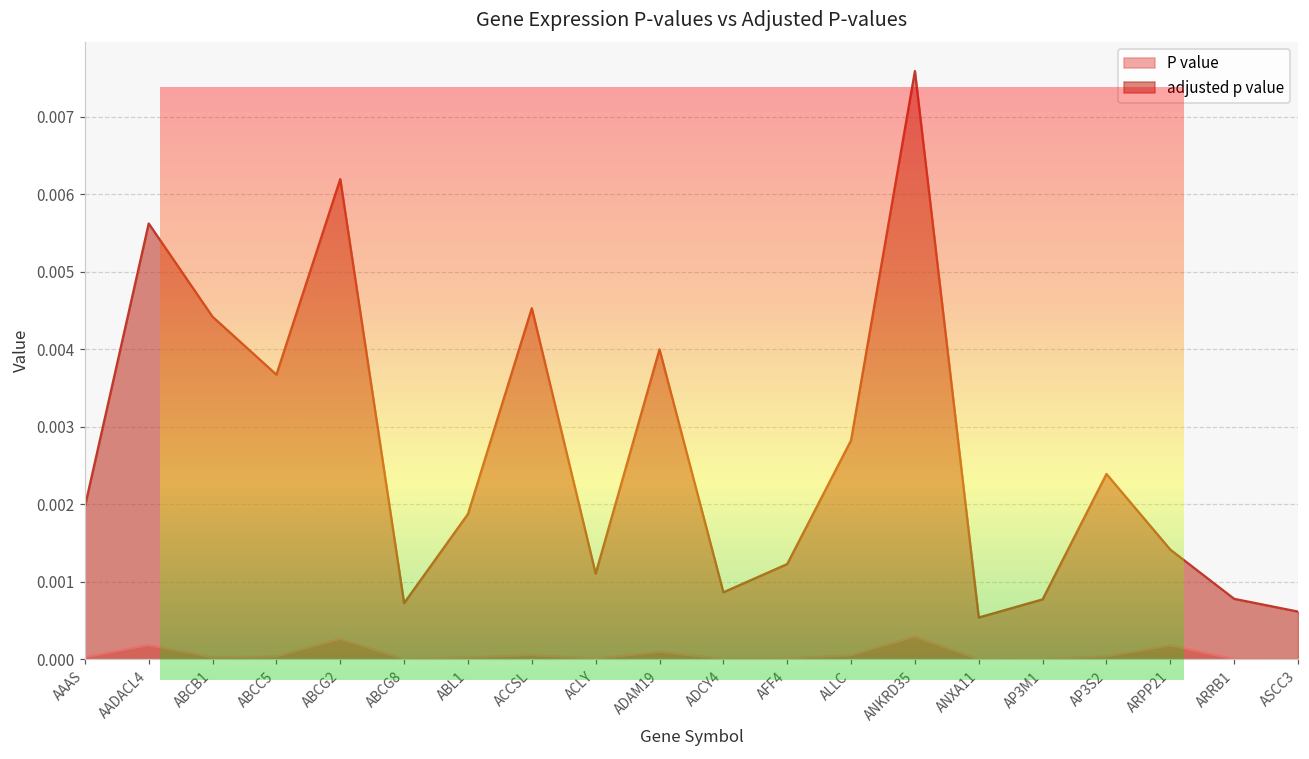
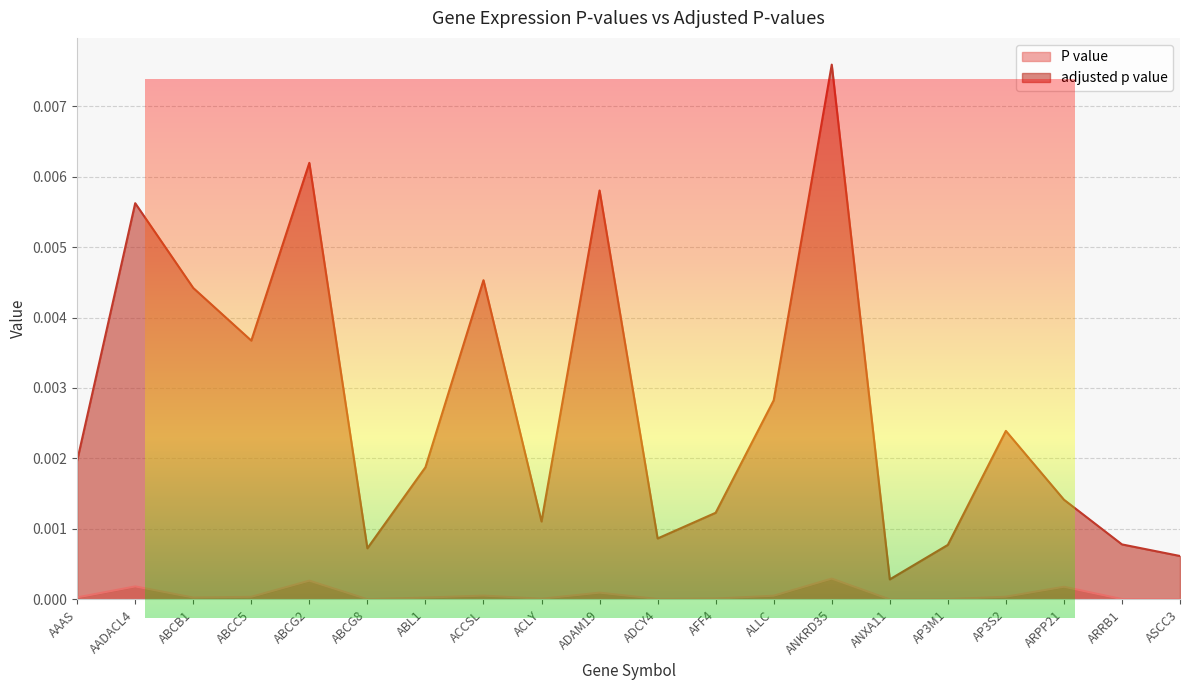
  {
    "P value": {
      "AAAS": 0.0000,
      "AADACL4": 0.0002,
      "ABCB1": 0.0000,
      "ABCC5": 0.0000,
      "ABCG2": 0.0003,
      "ABCG8": 0.0000,
      "ACCSL": 0.0001,
      "ADAM19": 0.0001,
      "ADCY4": 0.0000,
      "ANKRD35": 0.0003,
      "ANXA11": 0.0000,
      "AP3M1": 0.0000,
      "AP3S2": 0.0000,
      "ARPP21": 0.0002,
      "ARRB1": 0.0000,
      "ASCC3": 0.0000
    },
    "adjusted p value": {
      "AAAS": 0.0020,
      "AADACL4": 0.0056,
      "ABCB1": 0.0044,
      "ABCC5": 0.0037,
      "ABCG2": 0.0062,
      "ABCG8": 0.0007,
      "ACCSL": 0.0045,
-     "ADAM19": 0.0040,
+     "ADAM19": 0.0058,
      "ADCY4": 0.0009,
      "ANKRD35": 0.0076,
-     "ANXA11": 0.0005,
+     "ANXA11": 0.0003,
      "AP3M1": 0.0008,
      "AP3S2": 0.0024,
      "ARPP21": 0.0014,
      "ARRB1": 0.0008,
      "ASCC3": 0.0006
    }
  }
